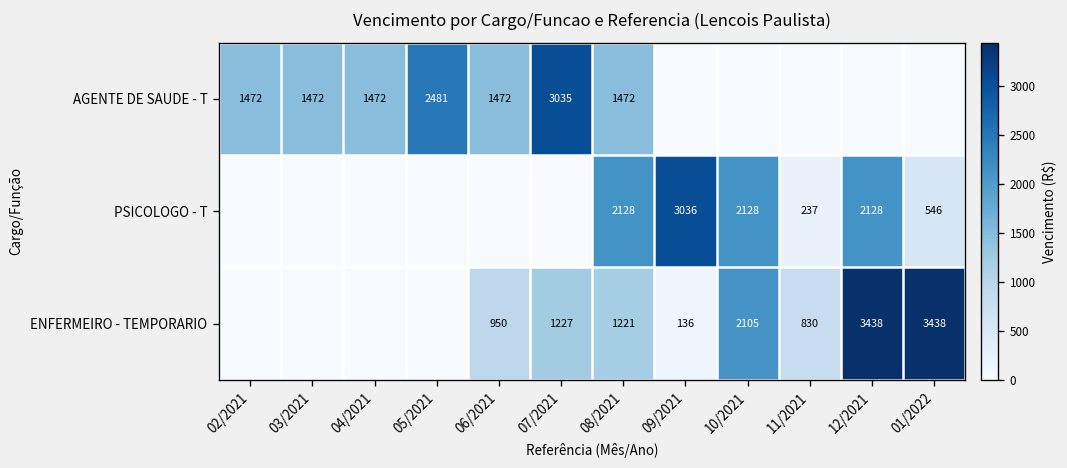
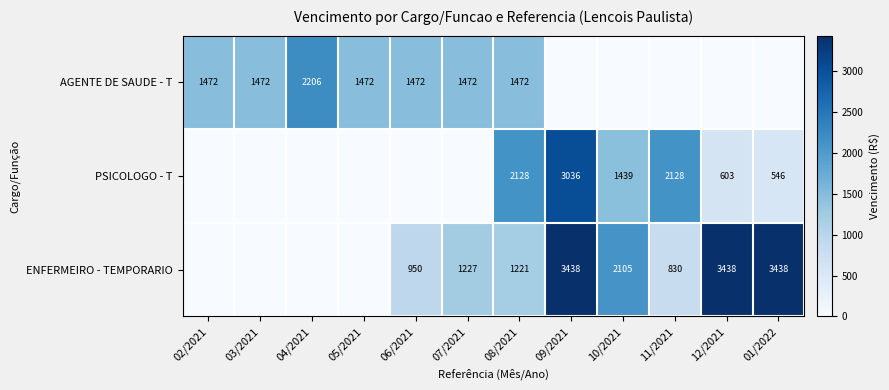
  {
    "AGENTE DE SAUDE - T": {
      "02/2021": 1472,
      "03/2021": 1472,
-     "04/2021": 1472,
-     "05/2021": 2481,
+     "04/2021": 2206,
+     "05/2021": 1472,
      "06/2021": 1472,
-     "07/2021": 3035,
+     "07/2021": 1472,
      "08/2021": 1472
    },
    "PSICOLOGO - T": {
      "08/2021": 2128,
      "09/2021": 3036,
-     "10/2021": 2128,
-     "11/2021": 237,
-     "12/2021": 2128,
+     "10/2021": 1439,
+     "11/2021": 2128,
+     "12/2021": 603,
      "01/2022": 546
    },
    "ENFERMEIRO - TEMPORARIO": {
      "06/2021": 950,
      "07/2021": 1227,
      "08/2021": 1221,
-     "09/2021": 136,
+     "09/2021": 3438,
      "10/2021": 2105,
      "11/2021": 830,
      "12/2021": 3438,
      "01/2022": 3438
    }
  }
